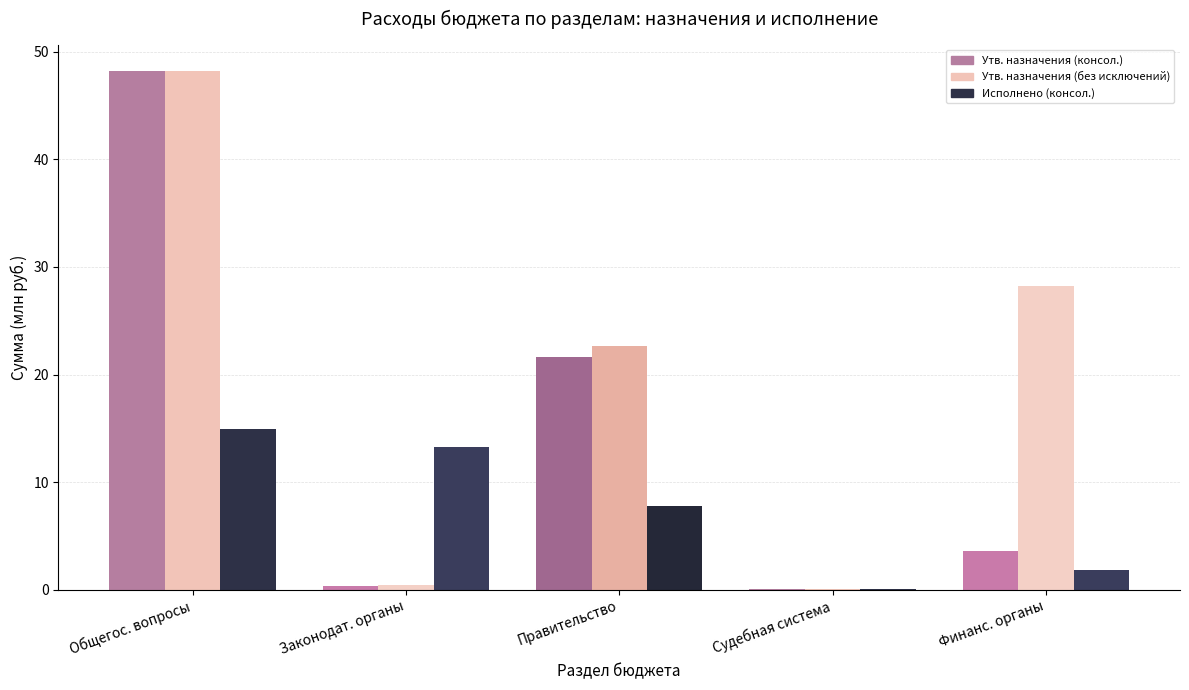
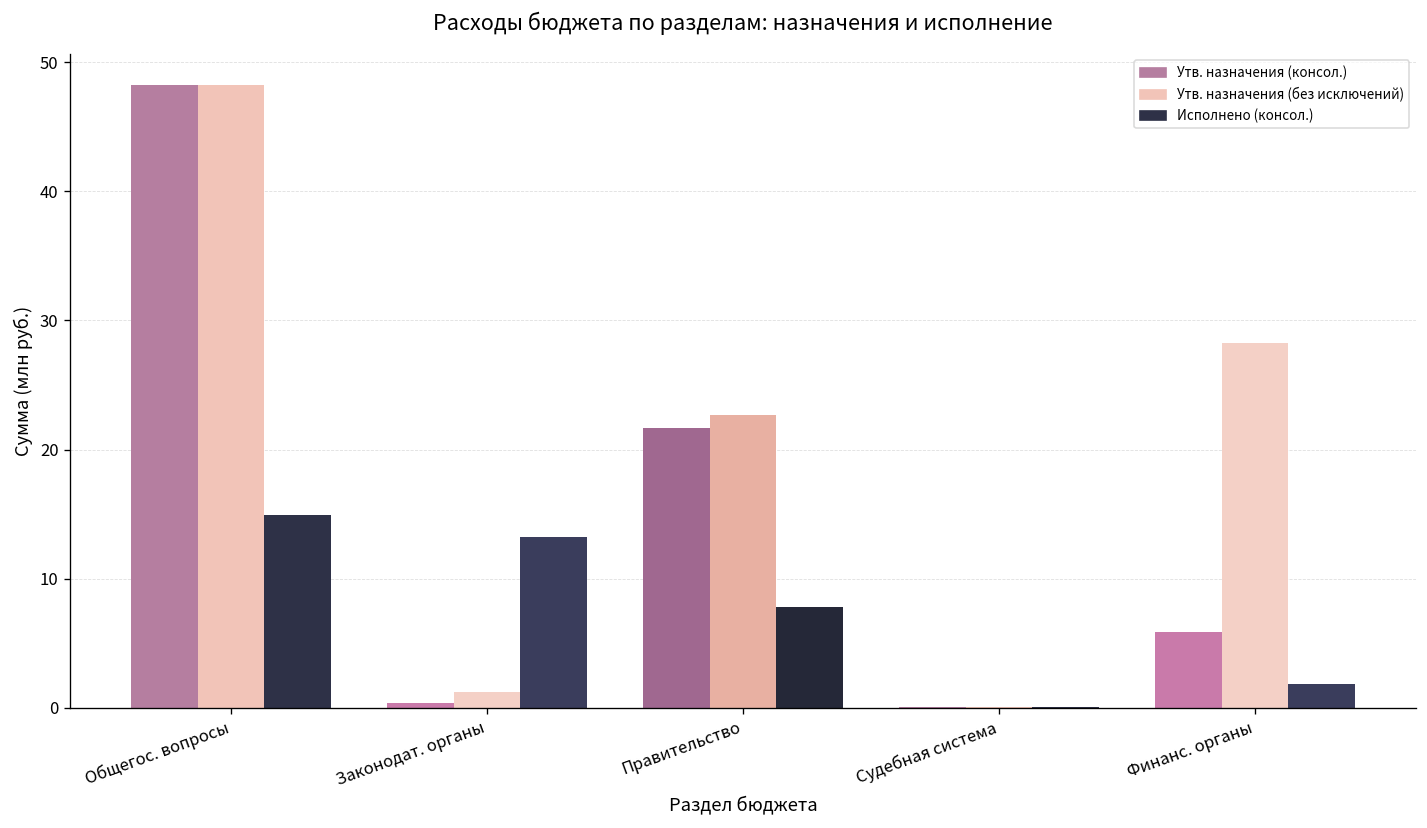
  {
    "Утв. назначения (консол.)": {
      "Общегос. вопросы": 48.2,
      "Законодат. органы": 0.4,
      "Правительство": 21.6,
-     "Финанс. органы": 3.6
+     "Финанс. органы": 5.9
    },
    "Утв. назначения (без исключений)": {
      "Общегос. вопросы": 48.2,
-     "Законодат. органы": 0.4,
+     "Законодат. органы": 1.2,
      "Правительство": 22.6,
      "Финанс. органы": 28.3
    },
    "Исполнено (консол.)": {
      "Общегос. вопросы": 14.9,
      "Законодат. органы": 13.2,
      "Правительство": 7.8,
      "Финанс. органы": 1.8
    }
  }
